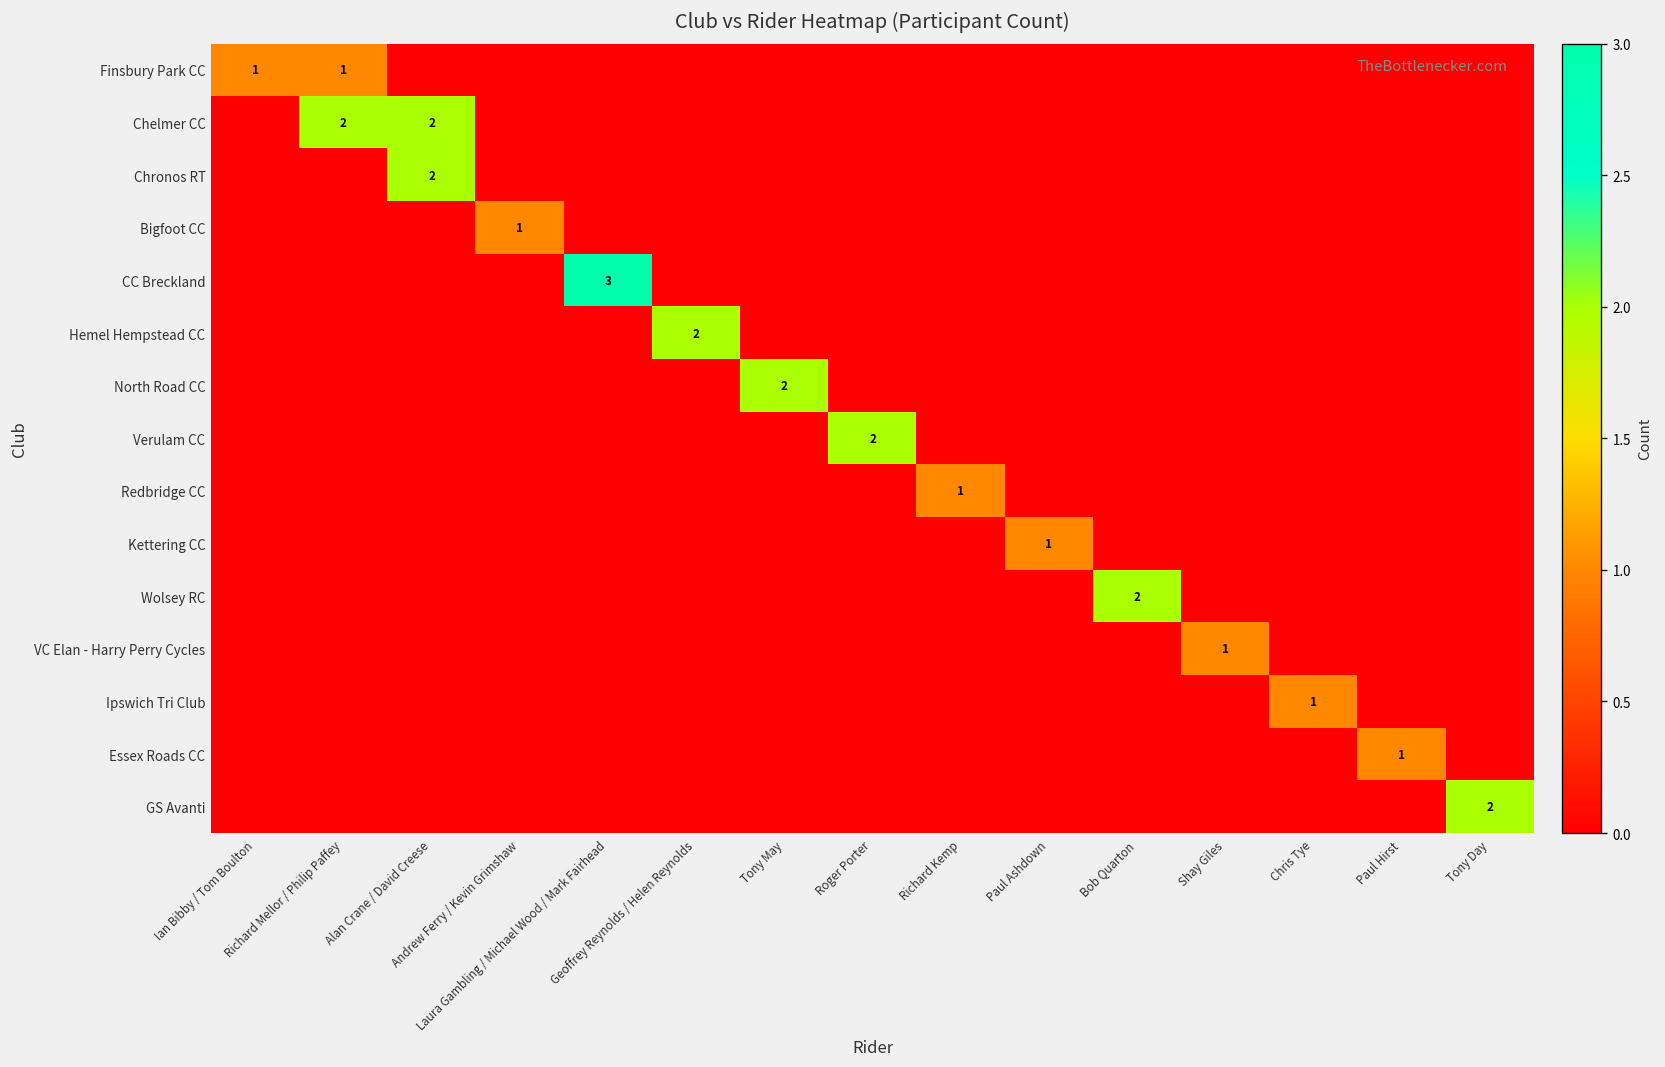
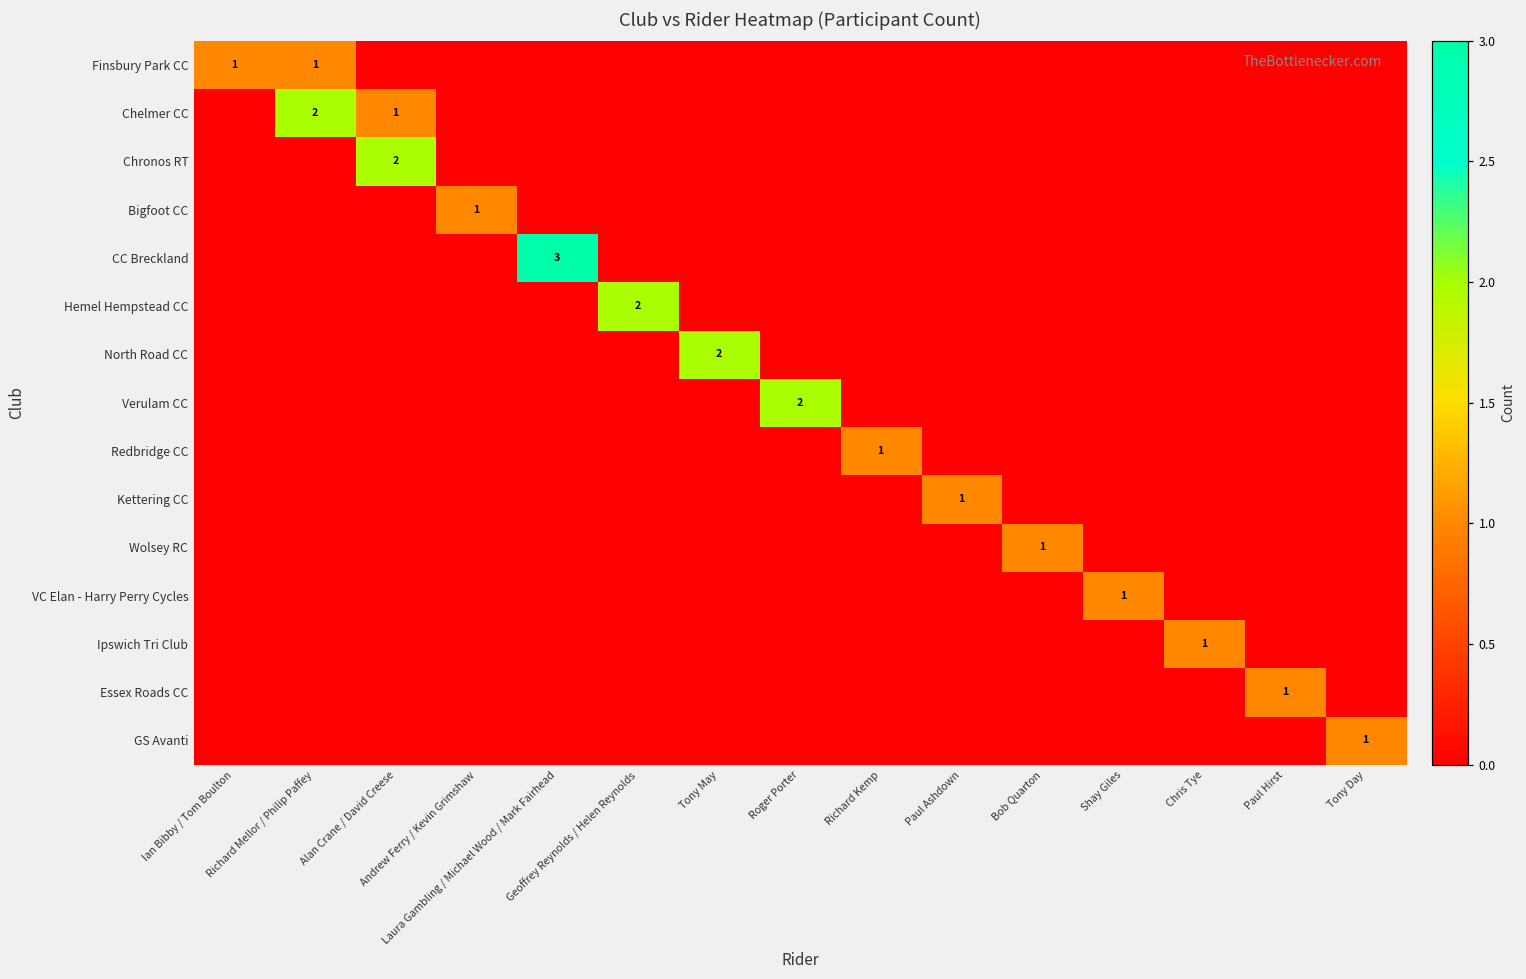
  {
    "Finsbury Park CC": {
      "Ian Bibby / Tom Boulton": 1,
      "Richard Mellor / Philip Paffey": 1
    },
    "Chelmer CC": {
      "Richard Mellor / Philip Paffey": 2,
-     "Alan Crane / David Creese": 2
+     "Alan Crane / David Creese": 1
    },
    "Chronos RT": {
      "Alan Crane / David Creese": 2
    },
    "Bigfoot CC": {
      "Andrew Ferry / Kevin Grimshaw": 1
    },
    "CC Breckland": {
      "Laura Gambling / Michael Wood / Mark Fairhead": 3
    },
    "Hemel Hempstead CC": {
      "Geoffrey Reynolds / Helen Reynolds": 2
    },
    "North Road CC": {
      "Tony May": 2
    },
    "Verulam CC": {
      "Roger Porter": 2
    },
    "Redbridge CC": {
      "Richard Kemp": 1
    },
    "Kettering CC": {
      "Paul Ashdown": 1
    },
    "Wolsey RC": {
-     "Bob Quarton": 2
+     "Bob Quarton": 1
    },
    "VC Elan - Harry Perry Cycles": {
      "Shay Giles": 1
    },
    "Ipswich Tri Club": {
      "Chris Tye": 1
    },
    "Essex Roads CC": {
      "Paul Hirst": 1
    },
    "GS Avanti": {
-     "Tony Day": 2
+     "Tony Day": 1
    }
  }
